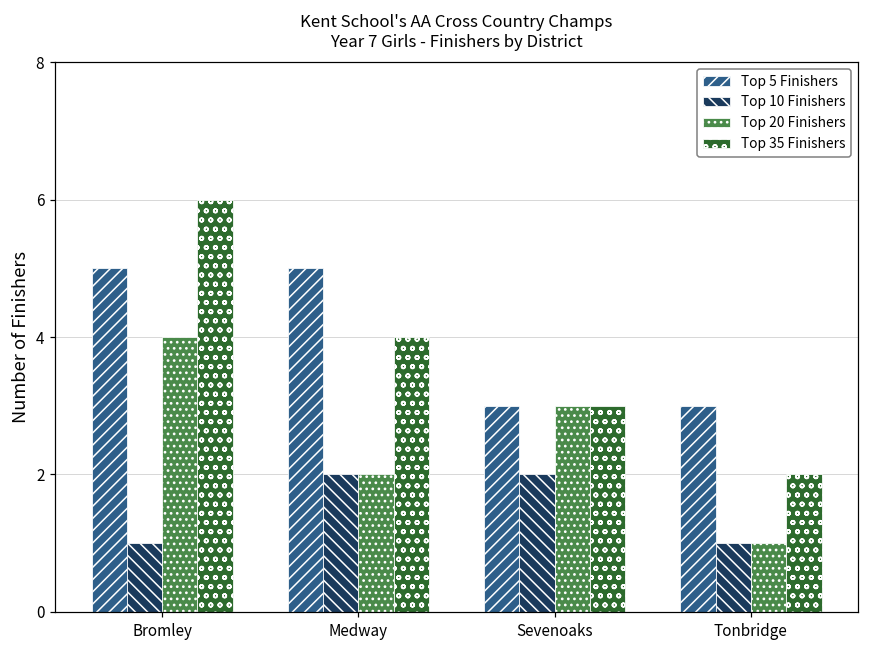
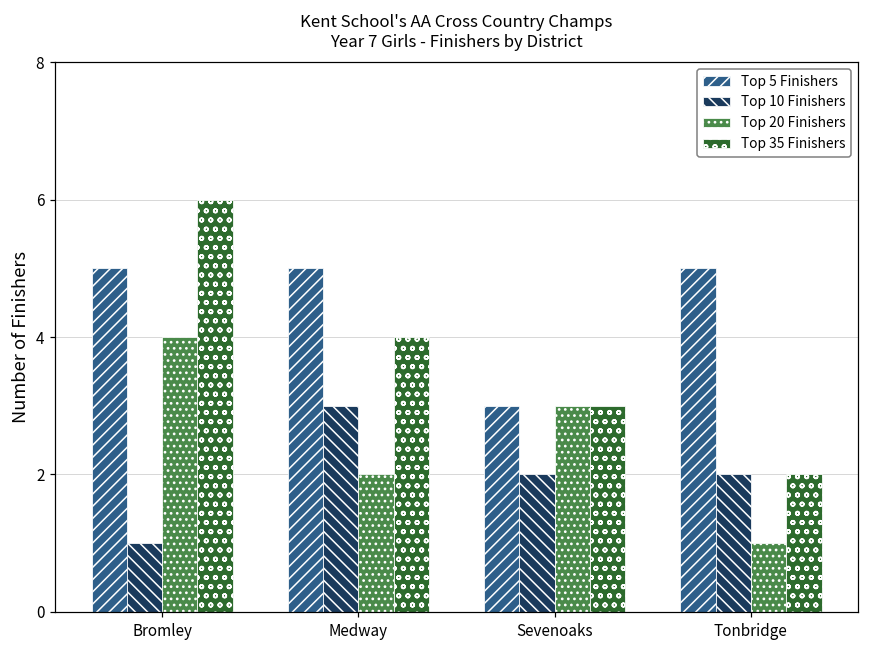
  {
    "Top 5 Finishers": {
      "Bromley": 5,
      "Medway": 5,
      "Sevenoaks": 3,
-     "Tonbridge": 3
+     "Tonbridge": 5
    },
    "Top 10 Finishers": {
      "Bromley": 1,
-     "Medway": 2,
+     "Medway": 3,
      "Sevenoaks": 2,
-     "Tonbridge": 1
+     "Tonbridge": 2
    }
  }
